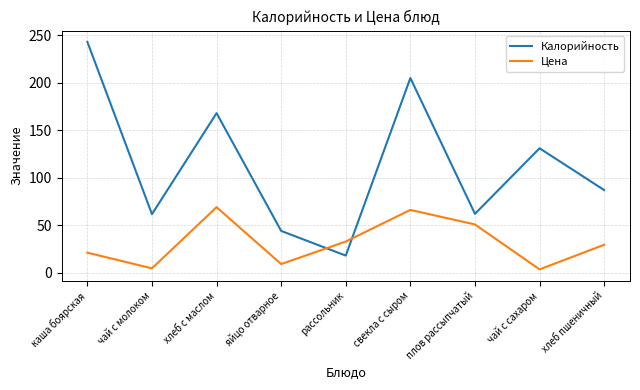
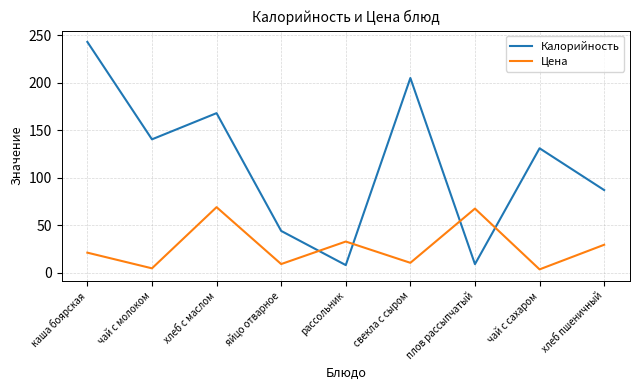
  {
    "Калорийность": {
      "каша боярская": 240,
-     "чай с молоком": 60,
+     "чай с молоком": 140,
      "хлеб с маслом": 170,
      "яйцо отварное": 40,
-     "рассольник": 20,
+     "рассольник": 10,
      "свекла с сыром": 210,
-     "плов рассыпчатый": 60,
+     "плов рассыпчатый": 10,
      "чай с сахаром": 130,
      "хлеб пшеничный": 90
    },
    "Цена": {
      "каша боярская": 20,
      "чай с молоком": 0,
      "хлеб с маслом": 70,
      "яйцо отварное": 10,
      "рассольник": 30,
-     "свекла с сыром": 70,
-     "плов рассыпчатый": 50,
+     "свекла с сыром": 10,
+     "плов рассыпчатый": 70,
      "чай с сахаром": 0,
      "хлеб пшеничный": 30
    }
  }
